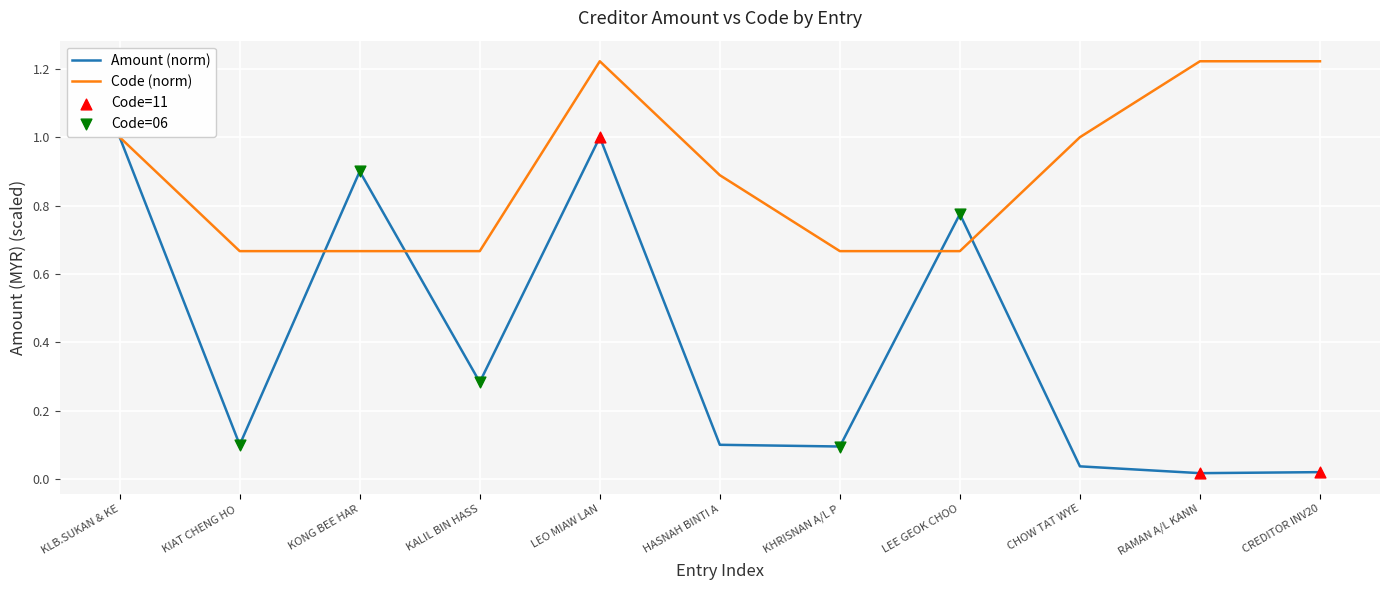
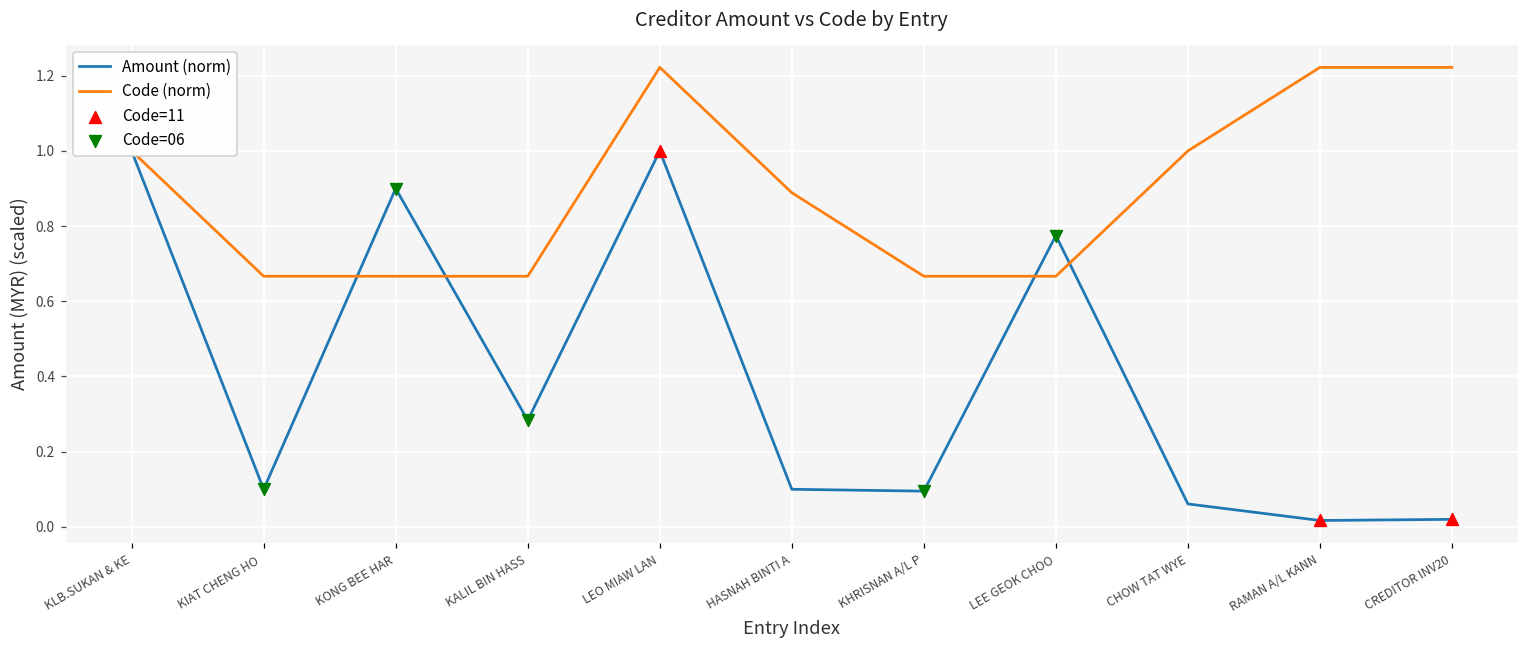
  {
    "Amount (norm)": {
      "HASNAH BINTI A": 0.10,
-     "CHOW TAT WYE": 0.04
+     "CHOW TAT WYE": 0.06
    },
    "Code (norm)": {
      "KIAT CHENG HO": 0.67,
      "KONG BEE HAR": 0.67,
      "KALIL BIN HASS": 0.67,
      "LEO MIAW LAN": 1.22,
      "HASNAH BINTI A": 0.89,
      "KHRISNAN A/L P": 0.67,
      "LEE GEOK CHOO": 0.67,
      "CHOW TAT WYE": 1.00,
      "RAMAN A/L KANN": 1.22,
      "CREDITOR INV20": 1.22
    }
  }
